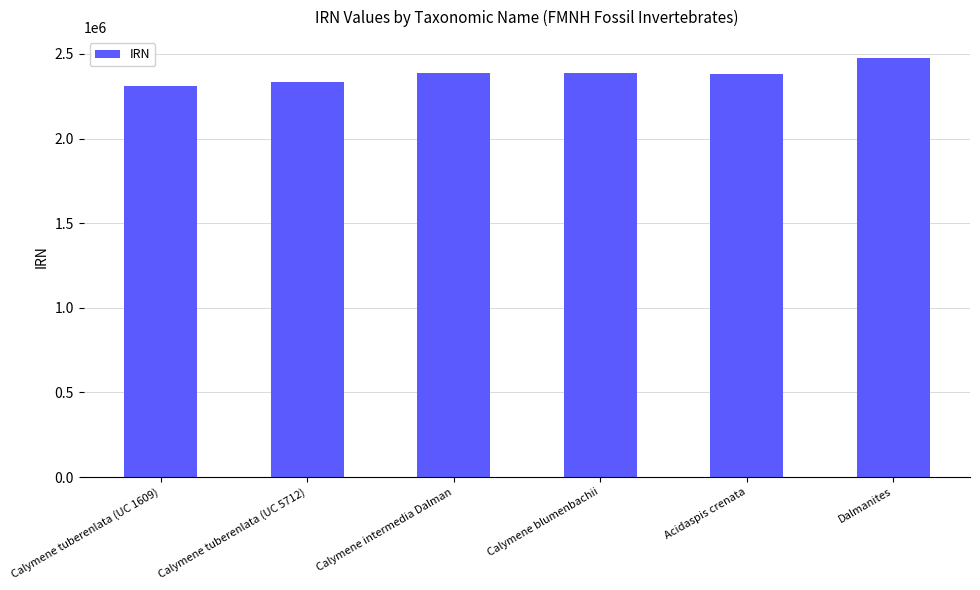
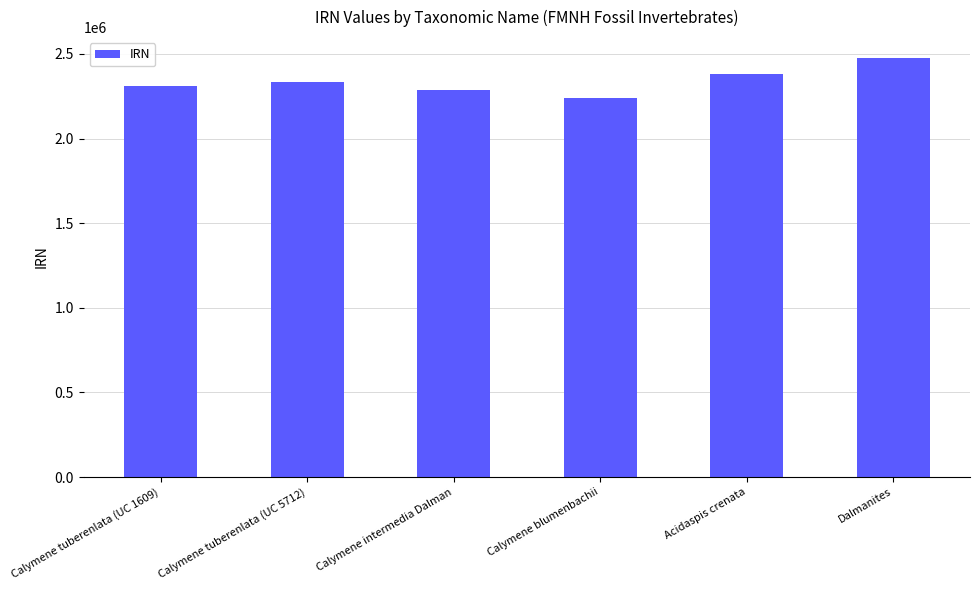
  {
    "Calymene tuberenlata (UC 1609)": 2310000,
    "Calymene tuberenlata (UC 5712)": 2330000,
-   "Calymene intermedia Dalman": 2390000,
-   "Calymene blumenbachii": 2390000,
+   "Calymene intermedia Dalman": 2290000,
+   "Calymene blumenbachii": 2240000,
    "Acidaspis crenata": 2380000,
    "Dalmanites": 2480000
  }
